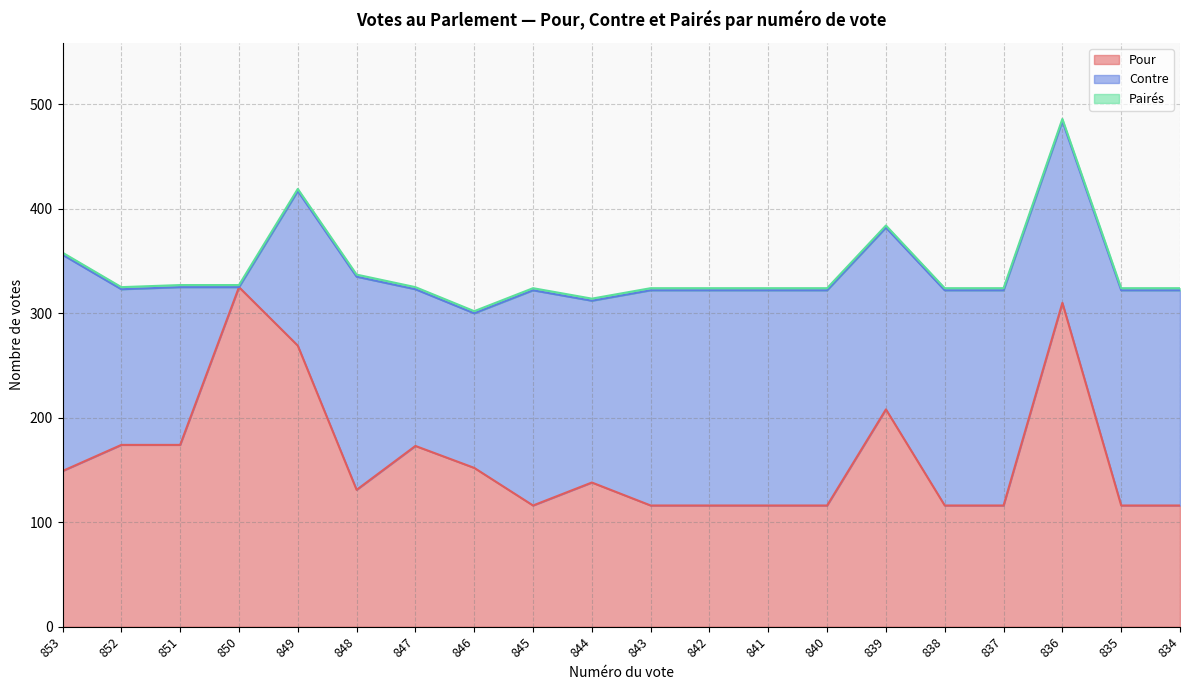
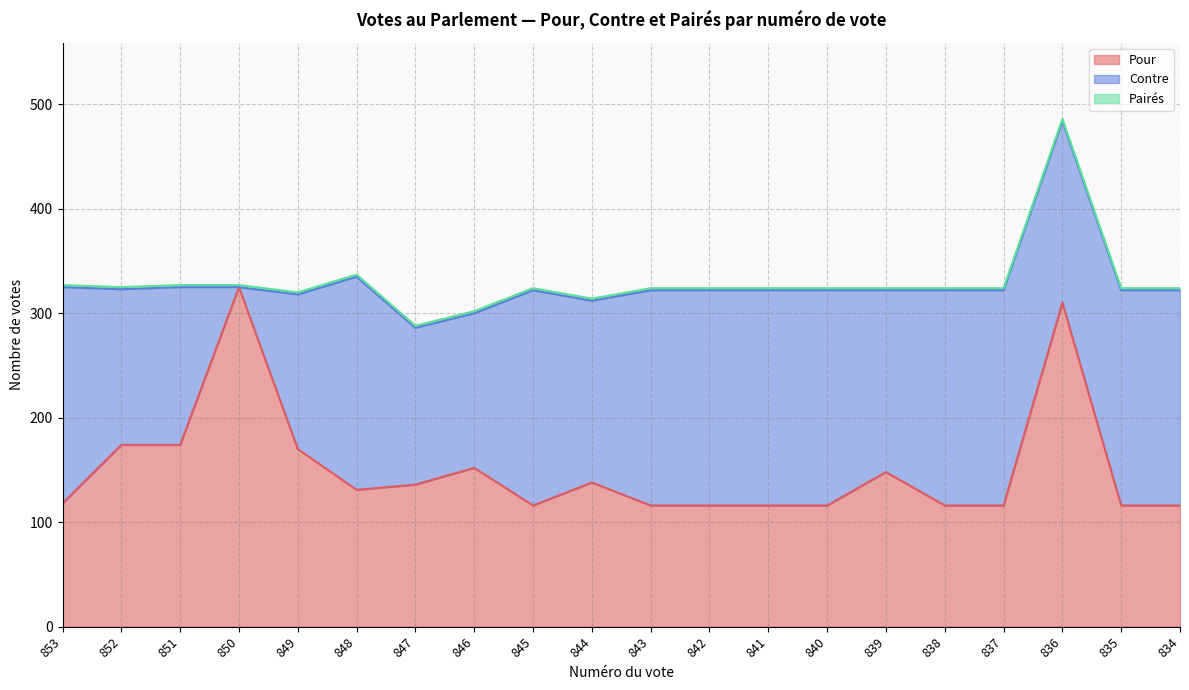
  {
    "Pour": {
-     "853": 149,
+     "853": 118,
      "852": 174,
      "851": 174,
-     "849": 269,
+     "849": 170,
      "848": 131,
-     "847": 173,
+     "847": 136,
      "846": 152,
      "845": 116,
      "844": 138,
      "843": 116,
      "842": 116,
      "841": 116,
      "840": 116,
-     "839": 208,
+     "839": 148,
      "838": 116,
      "837": 116,
      "836": 310,
      "835": 116,
      "834": 116
    }
  }
